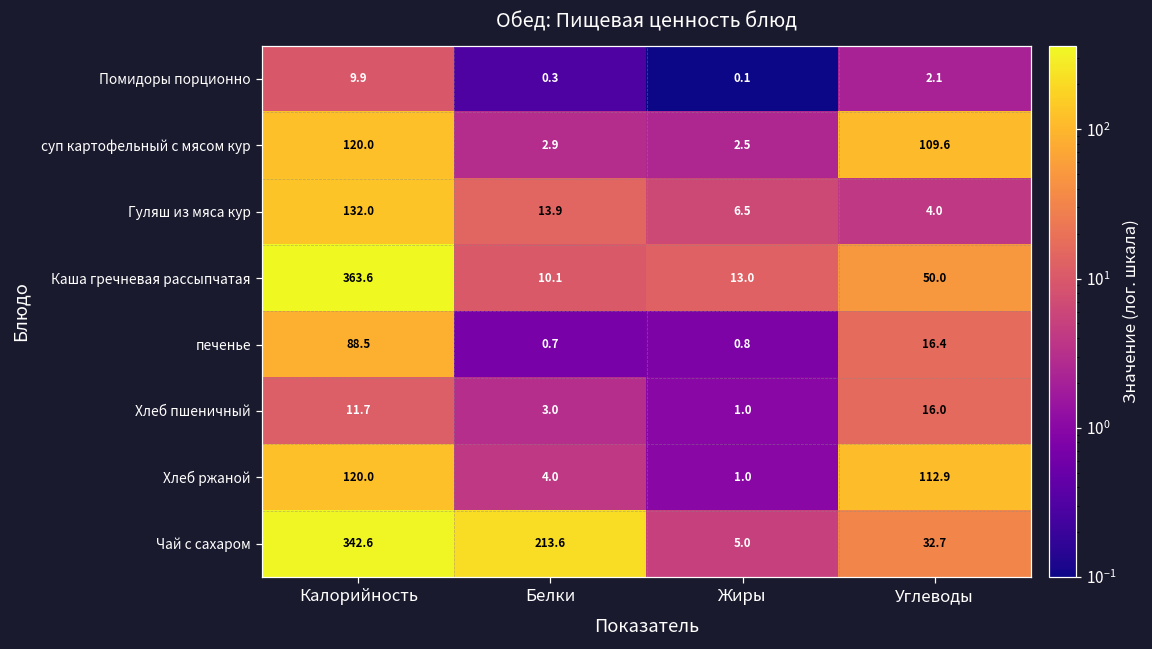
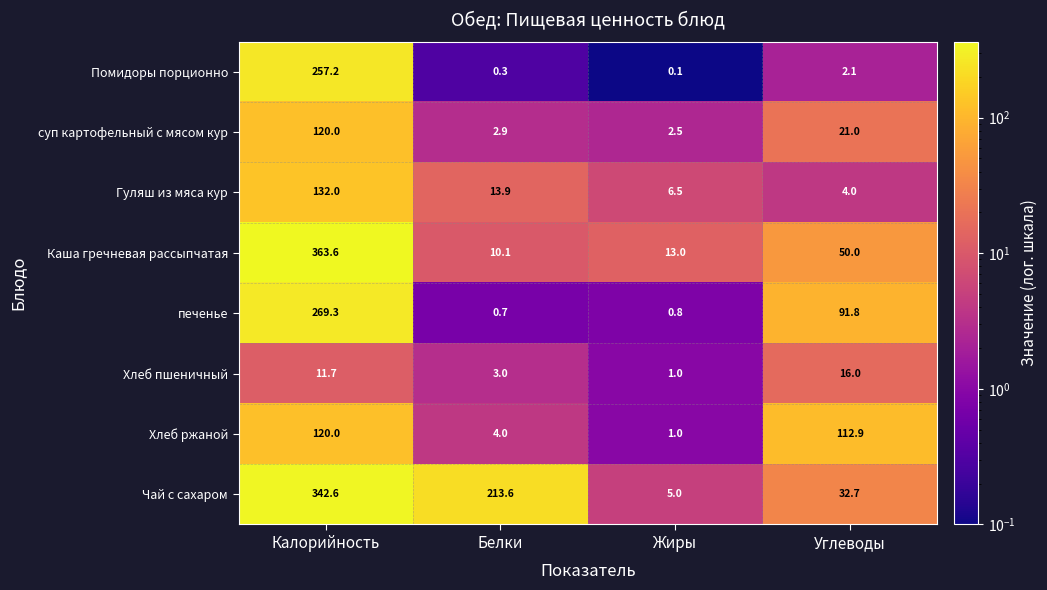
  {
    "Помидоры порционно": {
-     "Калорийность": 9.9,
+     "Калорийность": 257.2,
      "Белки": 0.3,
      "Жиры": 0.1,
      "Углеводы": 2.1
    },
    "суп картофельный с мясом кур": {
      "Калорийность": 120.0,
      "Белки": 2.9,
      "Жиры": 2.5,
-     "Углеводы": 109.6
+     "Углеводы": 21.0
    },
    "Гуляш из мяса кур": {
      "Калорийность": 132.0,
      "Белки": 13.9,
      "Жиры": 6.5,
      "Углеводы": 4.0
    },
    "Каша гречневая рассыпчатая": {
      "Калорийность": 363.6,
      "Белки": 10.1,
      "Жиры": 13.0,
      "Углеводы": 50.0
    },
    "печенье": {
-     "Калорийность": 88.5,
+     "Калорийность": 269.3,
      "Белки": 0.7,
      "Жиры": 0.8,
-     "Углеводы": 16.4
+     "Углеводы": 91.8
    },
    "Хлеб пшеничный": {
      "Калорийность": 11.7,
      "Белки": 3.0,
      "Жиры": 1.0,
      "Углеводы": 16.0
    },
    "Хлеб ржаной": {
      "Калорийность": 120.0,
      "Белки": 4.0,
      "Жиры": 1.0,
      "Углеводы": 112.9
    },
    "Чай с сахаром": {
      "Калорийность": 342.6,
      "Белки": 213.6,
      "Жиры": 5.0,
      "Углеводы": 32.7
    }
  }
